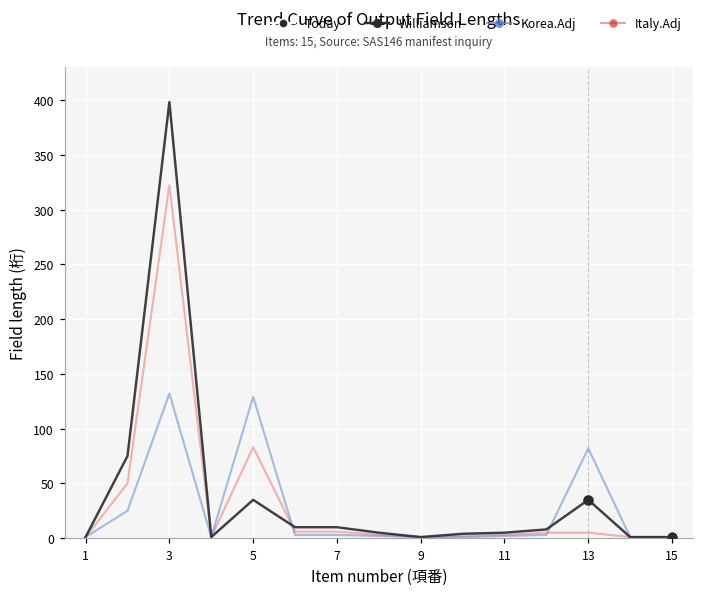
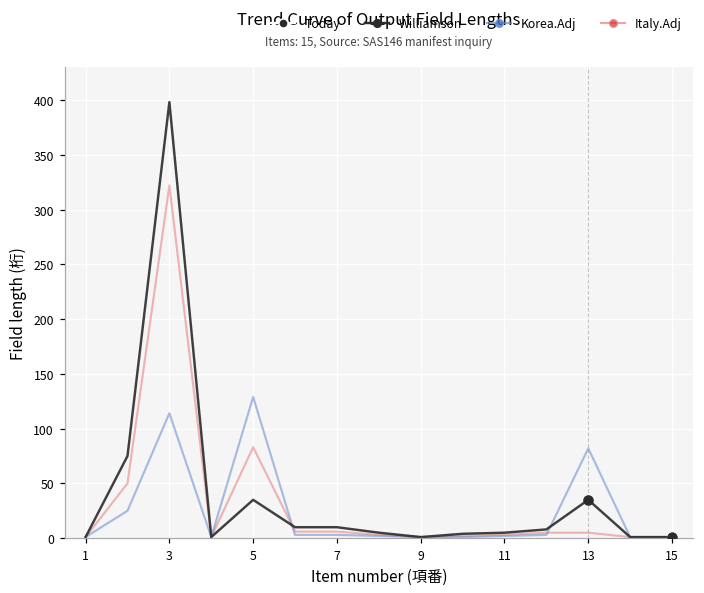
  {
    "Italy.Adj": {
      "3": 320,
      "5": 80,
      "7": 10,
      "13": 10
    },
    "Korea.Adj": {
-     "3": 130,
+     "3": 110,
      "5": 130,
      "7": 0,
      "13": 80
    }
  }
